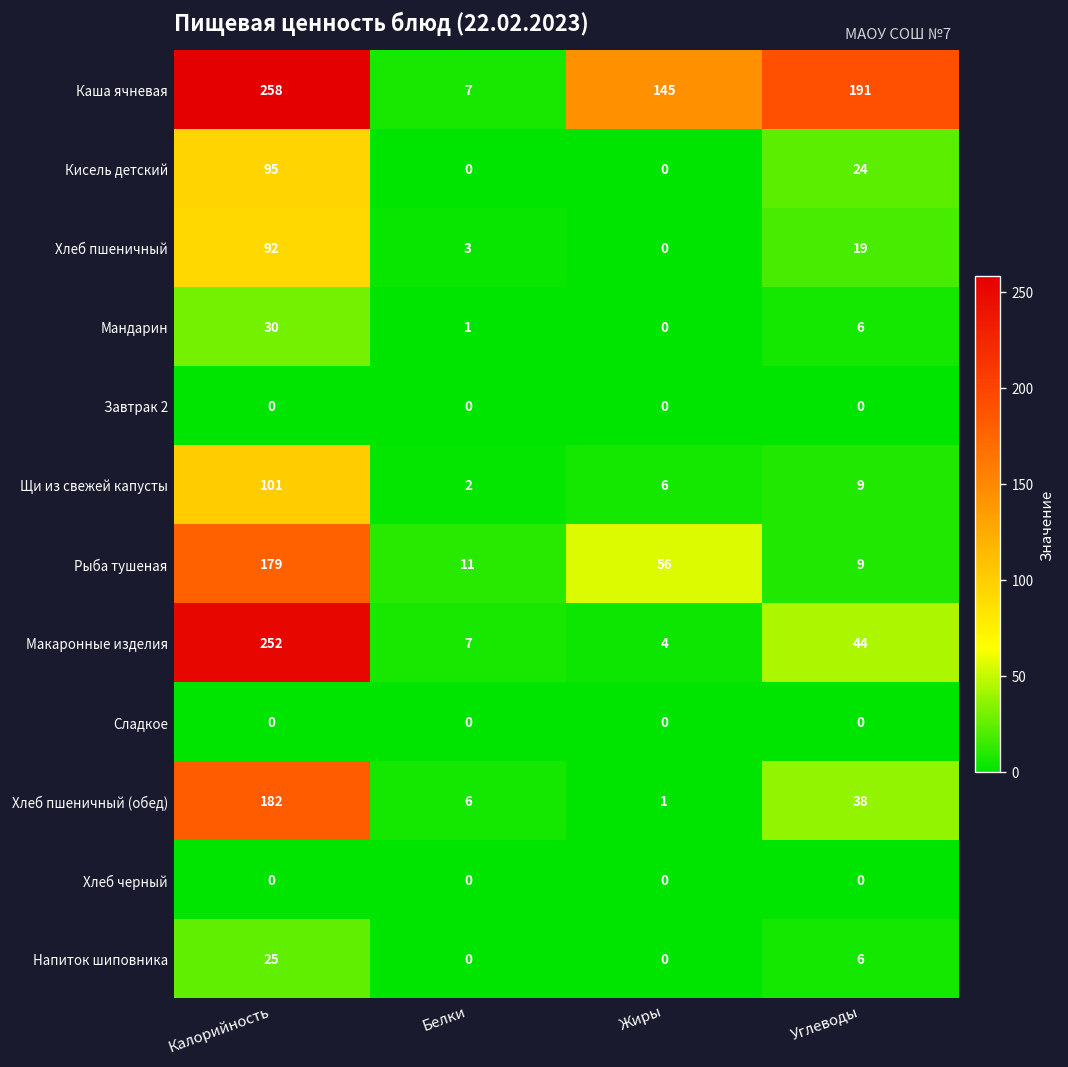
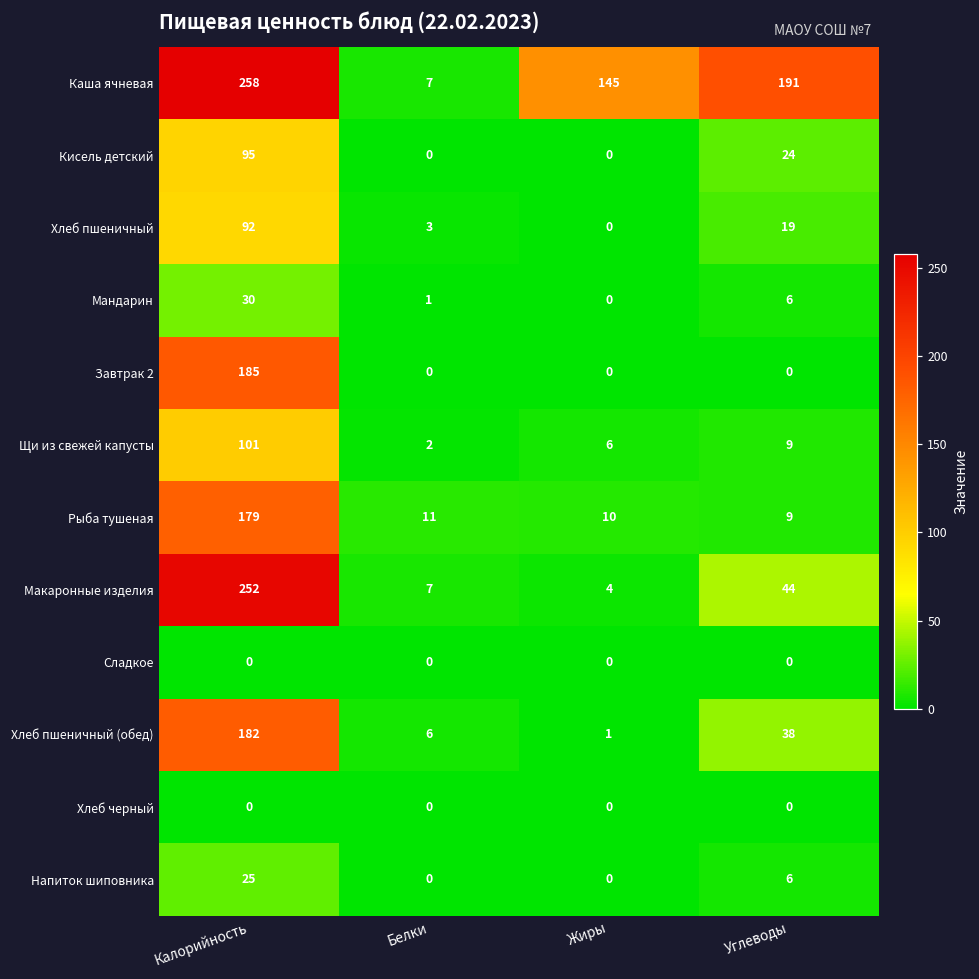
  {
    "Каша ячневая": {
      "Калорийность": 258,
      "Белки": 7,
      "Жиры": 145,
      "Углеводы": 191
    },
    "Кисель детский": {
      "Калорийность": 95,
      "Белки": 0,
      "Жиры": 0,
      "Углеводы": 24
    },
    "Хлеб пшеничный": {
      "Калорийность": 92,
      "Белки": 3,
      "Жиры": 0,
      "Углеводы": 19
    },
    "Мандарин": {
      "Калорийность": 30,
      "Белки": 1,
      "Жиры": 0,
      "Углеводы": 6
    },
    "Завтрак 2": {
-     "Калорийность": 0,
+     "Калорийность": 185,
      "Белки": 0,
      "Жиры": 0,
      "Углеводы": 0
    },
    "Щи из свежей капусты": {
      "Калорийность": 101,
      "Белки": 2,
      "Жиры": 6,
      "Углеводы": 9
    },
    "Рыба тушеная": {
      "Калорийность": 179,
      "Белки": 11,
-     "Жиры": 56,
+     "Жиры": 10,
      "Углеводы": 9
    },
    "Макаронные изделия": {
      "Калорийность": 252,
      "Белки": 7,
      "Жиры": 4,
      "Углеводы": 44
    },
    "Сладкое": {
      "Калорийность": 0,
      "Белки": 0,
      "Жиры": 0,
      "Углеводы": 0
    },
    "Хлеб пшеничный (обед)": {
      "Калорийность": 182,
      "Белки": 6,
      "Жиры": 1,
      "Углеводы": 38
    },
    "Хлеб черный": {
      "Калорийность": 0,
      "Белки": 0,
      "Жиры": 0,
      "Углеводы": 0
    },
    "Напиток шиповника": {
      "Калорийность": 25,
      "Белки": 0,
      "Жиры": 0,
      "Углеводы": 6
    }
  }
